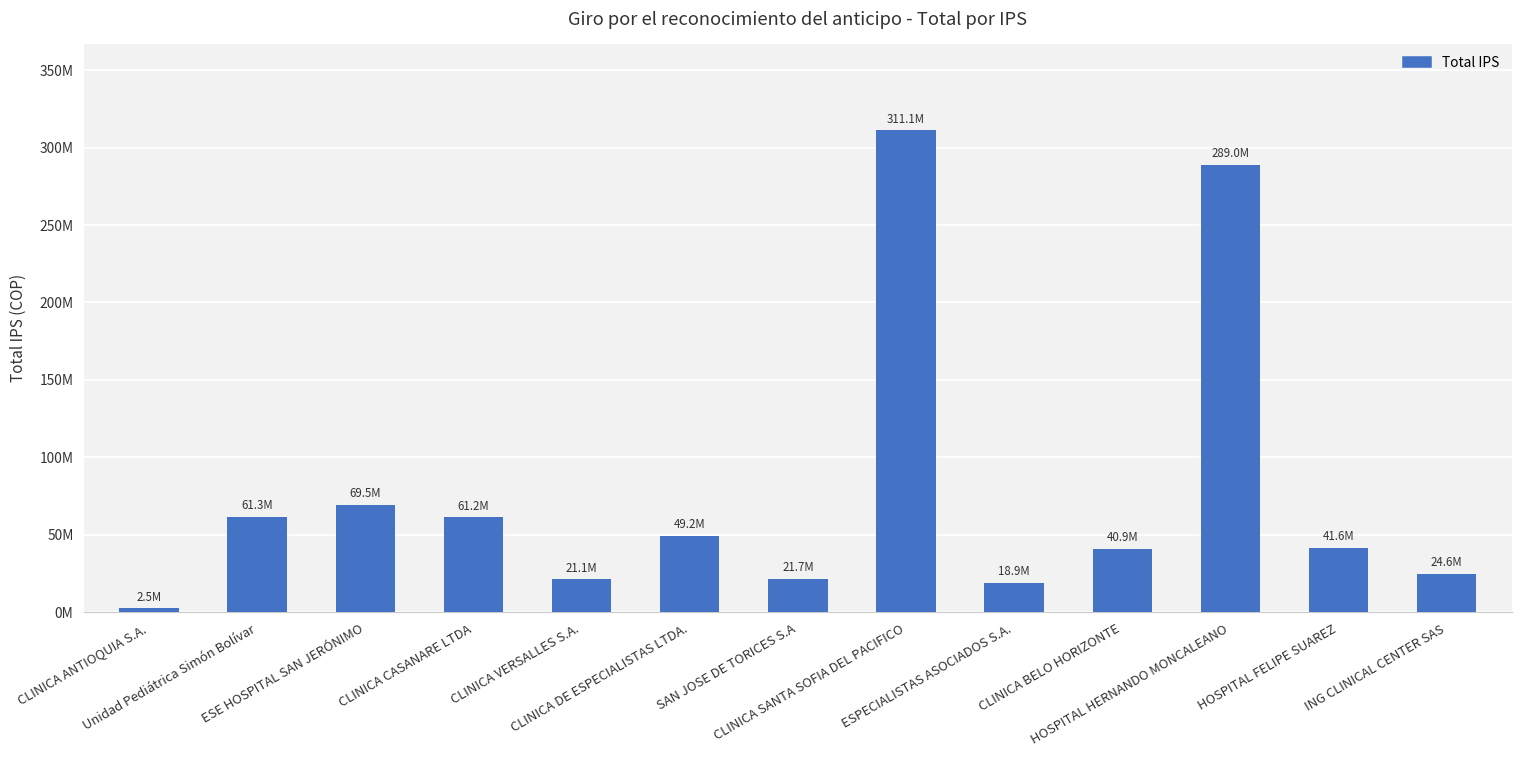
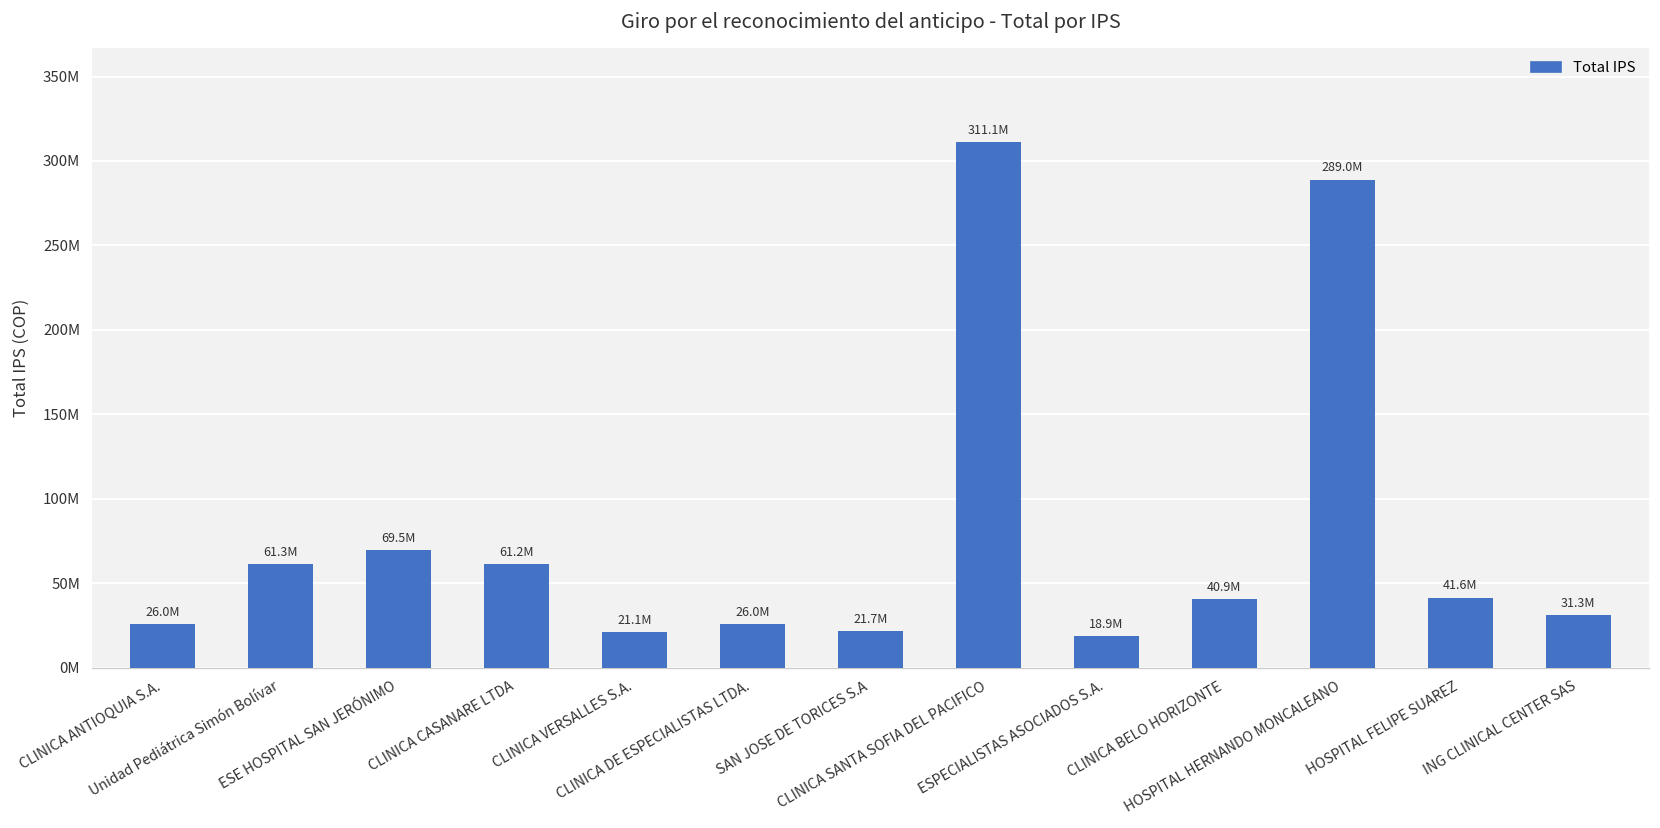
  {
-   "CLINICA ANTIOQUIA S.A.": "2.5M",
+   "CLINICA ANTIOQUIA S.A.": "26.0M",
    "Unidad Pediátrica Simón Bolívar": "61.3M",
    "ESE HOSPITAL SAN JERÓNIMO": "69.5M",
    "CLINICA CASANARE LTDA": "61.2M",
    "CLINICA VERSALLES S.A.": "21.1M",
-   "CLINICA DE ESPECIALISTAS LTDA.": "49.2M",
+   "CLINICA DE ESPECIALISTAS LTDA.": "26.0M",
    "SAN JOSE DE TORICES S.A": "21.7M",
    "CLINICA SANTA SOFIA DEL PACIFICO": "311.1M",
    "ESPECIALISTAS ASOCIADOS S.A.": "18.9M",
    "CLINICA BELO HORIZONTE": "40.9M",
    "HOSPITAL HERNANDO MONCALEANO": "289.0M",
    "HOSPITAL FELIPE SUAREZ": "41.6M",
-   "ING CLINICAL CENTER SAS": "24.6M"
+   "ING CLINICAL CENTER SAS": "31.3M"
  }
